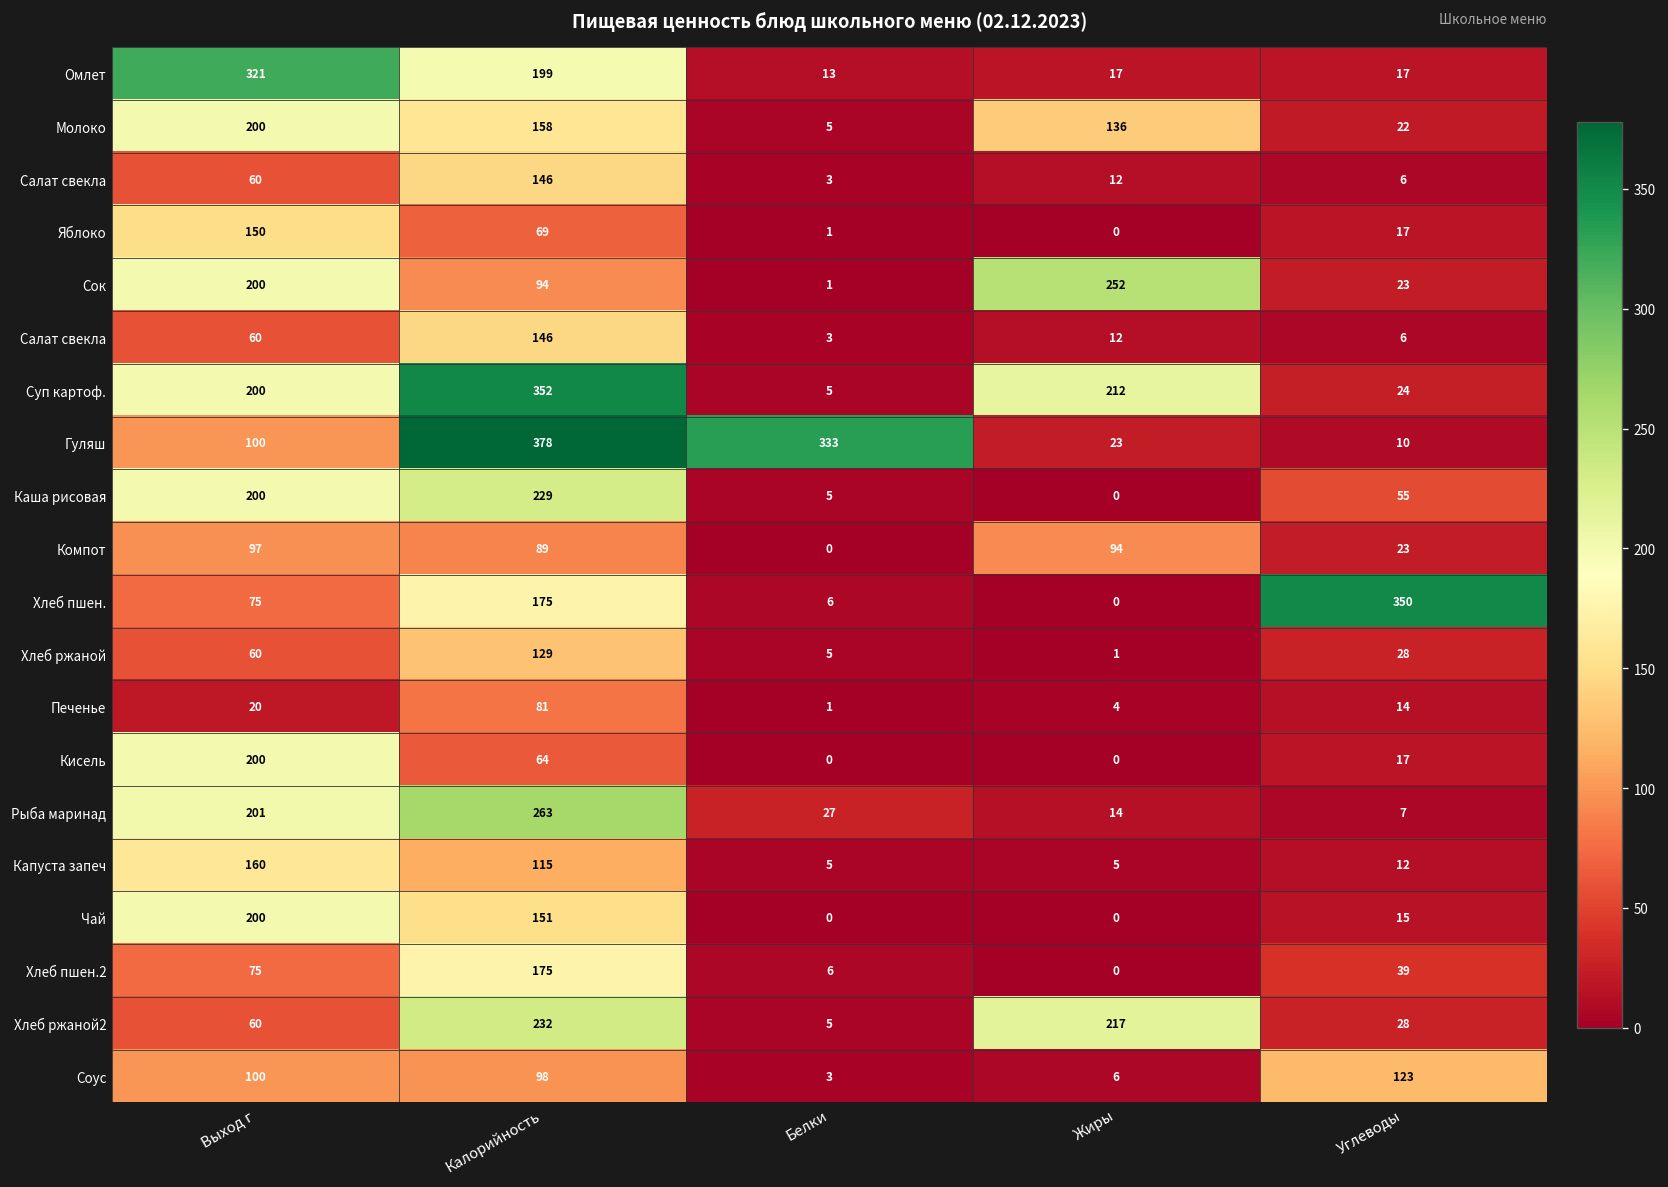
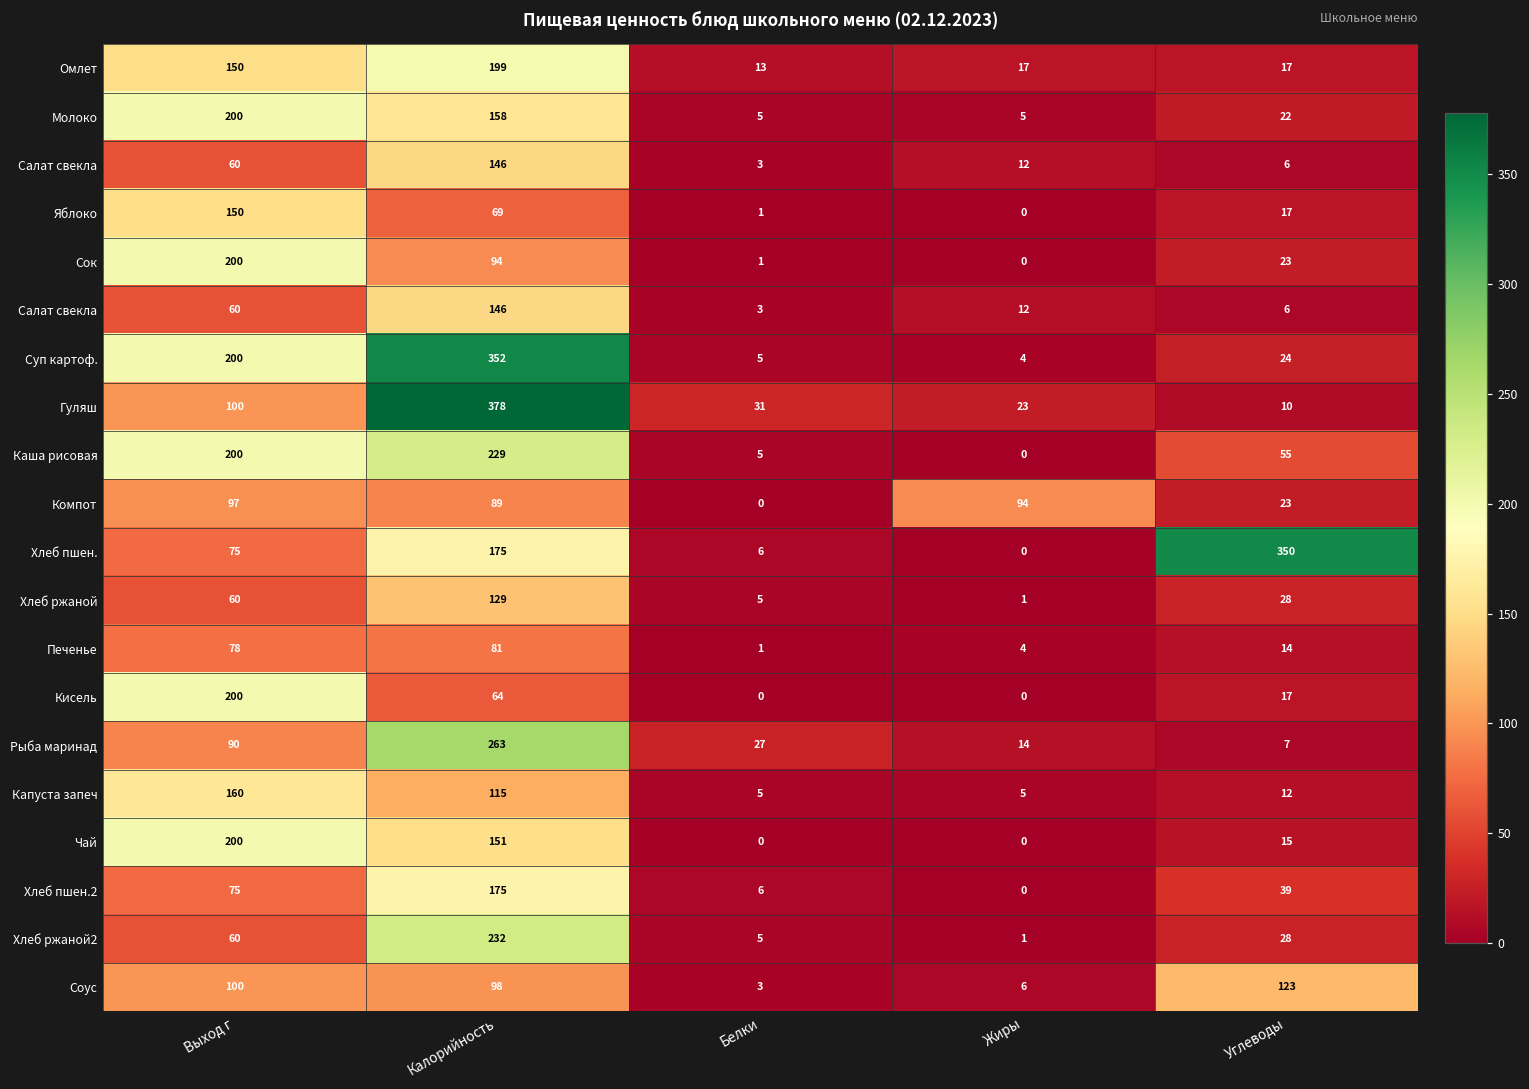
  {
    "Омлет": {
-     "Выход г": 321,
+     "Выход г": 150,
      "Калорийность": 199,
      "Белки": 13,
      "Жиры": 17,
      "Углеводы": 17
    },
    "Молоко": {
      "Выход г": 200,
      "Калорийность": 158,
      "Белки": 5,
-     "Жиры": 136,
+     "Жиры": 5,
      "Углеводы": 22
    },
    "Яблоко": {
      "Выход г": 150,
      "Калорийность": 69,
      "Белки": 1,
      "Жиры": 0,
      "Углеводы": 17
    },
    "Сок": {
      "Выход г": 200,
      "Калорийность": 94,
      "Белки": 1,
-     "Жиры": 252,
+     "Жиры": 0,
      "Углеводы": 23
    },
    "Суп картоф.": {
      "Выход г": 200,
      "Калорийность": 352,
      "Белки": 5,
-     "Жиры": 212,
+     "Жиры": 4,
      "Углеводы": 24
    },
    "Гуляш": {
      "Выход г": 100,
      "Калорийность": 378,
-     "Белки": 333,
+     "Белки": 31,
      "Жиры": 23,
      "Углеводы": 10
    },
    "Каша рисовая": {
      "Выход г": 200,
      "Калорийность": 229,
      "Белки": 5,
      "Жиры": 0,
      "Углеводы": 55
    },
    "Компот": {
      "Выход г": 97,
      "Калорийность": 89,
      "Белки": 0,
      "Жиры": 94,
      "Углеводы": 23
    },
    "Хлеб пшен.": {
      "Выход г": 75,
      "Калорийность": 175,
      "Белки": 6,
      "Жиры": 0,
      "Углеводы": 350
    },
    "Хлеб ржаной": {
      "Выход г": 60,
      "Калорийность": 129,
      "Белки": 5,
      "Жиры": 1,
      "Углеводы": 28
    },
    "Печенье": {
-     "Выход г": 20,
+     "Выход г": 78,
      "Калорийность": 81,
      "Белки": 1,
      "Жиры": 4,
      "Углеводы": 14
    },
    "Кисель": {
      "Выход г": 200,
      "Калорийность": 64,
      "Белки": 0,
      "Жиры": 0,
      "Углеводы": 17
    },
    "Рыба маринад": {
-     "Выход г": 201,
+     "Выход г": 90,
      "Калорийность": 263,
      "Белки": 27,
      "Жиры": 14,
      "Углеводы": 7
    },
    "Капуста запеч": {
      "Выход г": 160,
      "Калорийность": 115,
      "Белки": 5,
      "Жиры": 5,
      "Углеводы": 12
    },
    "Чай": {
      "Выход г": 200,
      "Калорийность": 151,
      "Белки": 0,
      "Жиры": 0,
      "Углеводы": 15
    },
    "Хлеб пшен.2": {
      "Выход г": 75,
      "Калорийность": 175,
      "Белки": 6,
      "Жиры": 0,
      "Углеводы": 39
    },
    "Хлеб ржаной2": {
      "Выход г": 60,
      "Калорийность": 232,
      "Белки": 5,
-     "Жиры": 217,
+     "Жиры": 1,
      "Углеводы": 28
    },
    "Соус": {
      "Выход г": 100,
      "Калорийность": 98,
      "Белки": 3,
      "Жиры": 6,
      "Углеводы": 123
    }
  }
